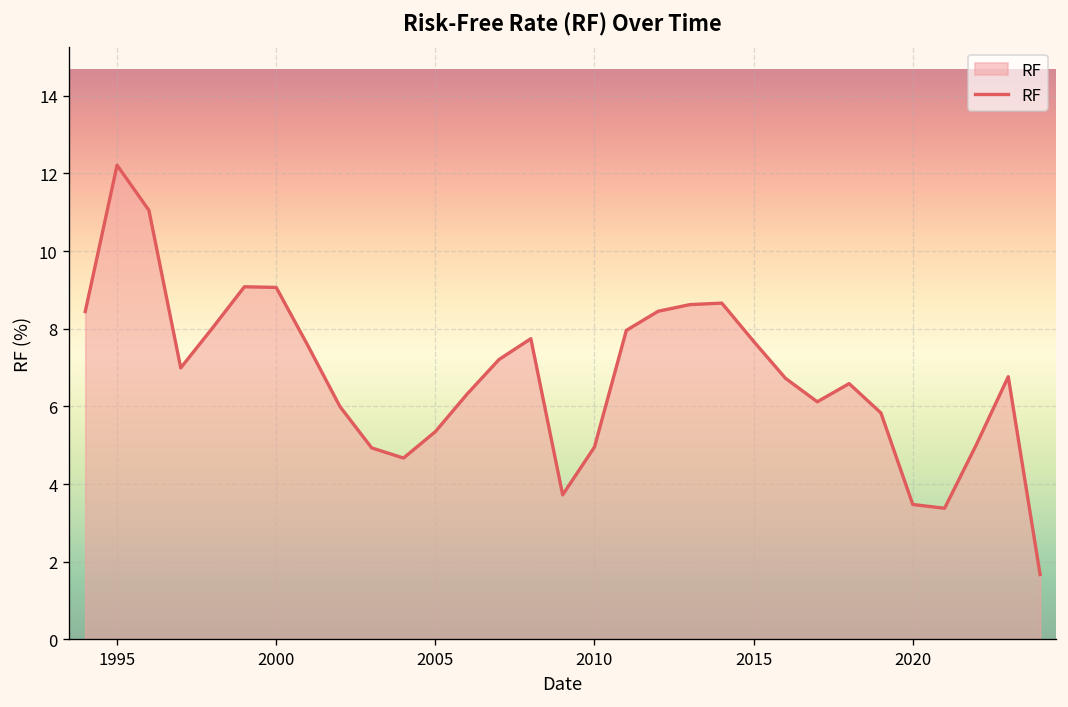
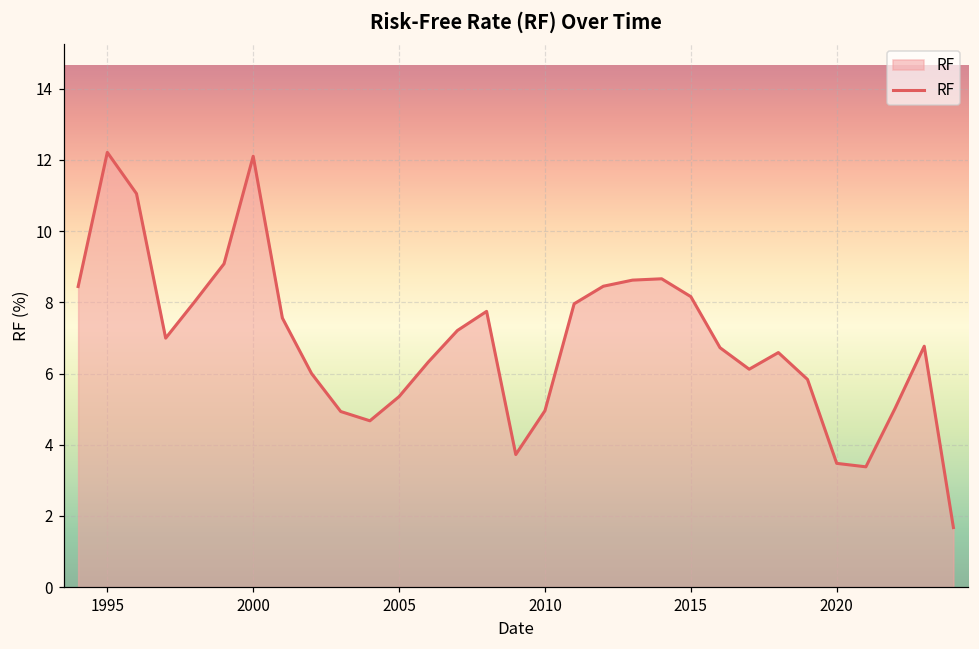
  {
    "1995": 12.2,
-   "2000": 9.1,
+   "2000": 12.1,
    "2005": 5.4,
    "2010": 5.0,
-   "2015": 7.7,
+   "2015": 8.2,
    "2020": 3.5
  }
